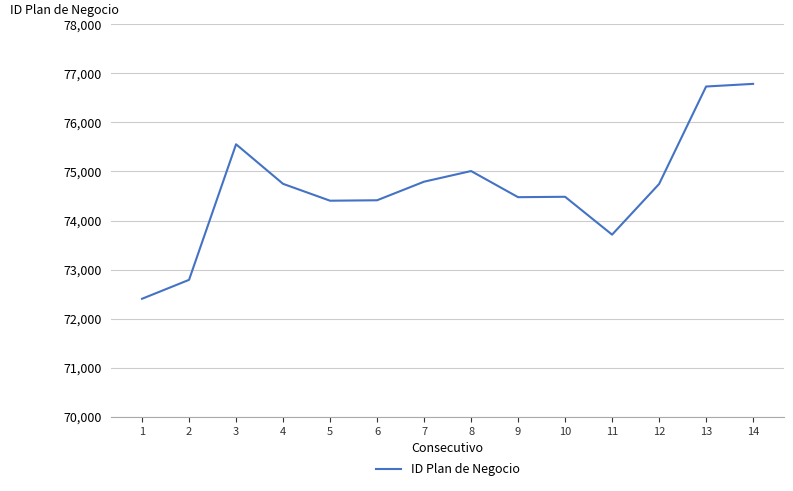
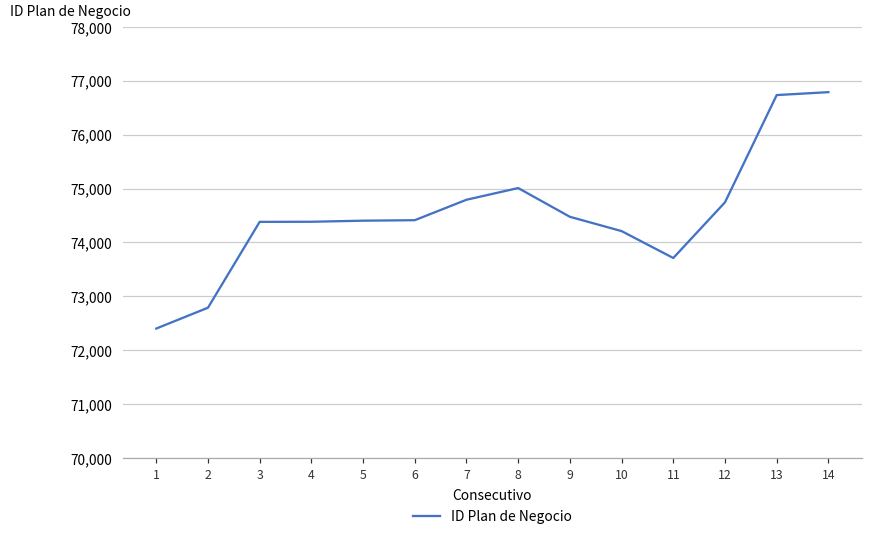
  {
    "1": "72,400",
    "2": "72,800",
-   "3": "75,600",
-   "4": "74,700",
+   "3": "74,400",
+   "4": "74,400",
    "5": "74,400",
    "6": "74,400",
    "7": "74,800",
    "8": "75,000",
    "9": "74,500",
-   "10": "74,500",
+   "10": "74,200",
    "11": "73,700",
    "12": "74,700",
    "13": "76,700",
    "14": "76,800"
  }
